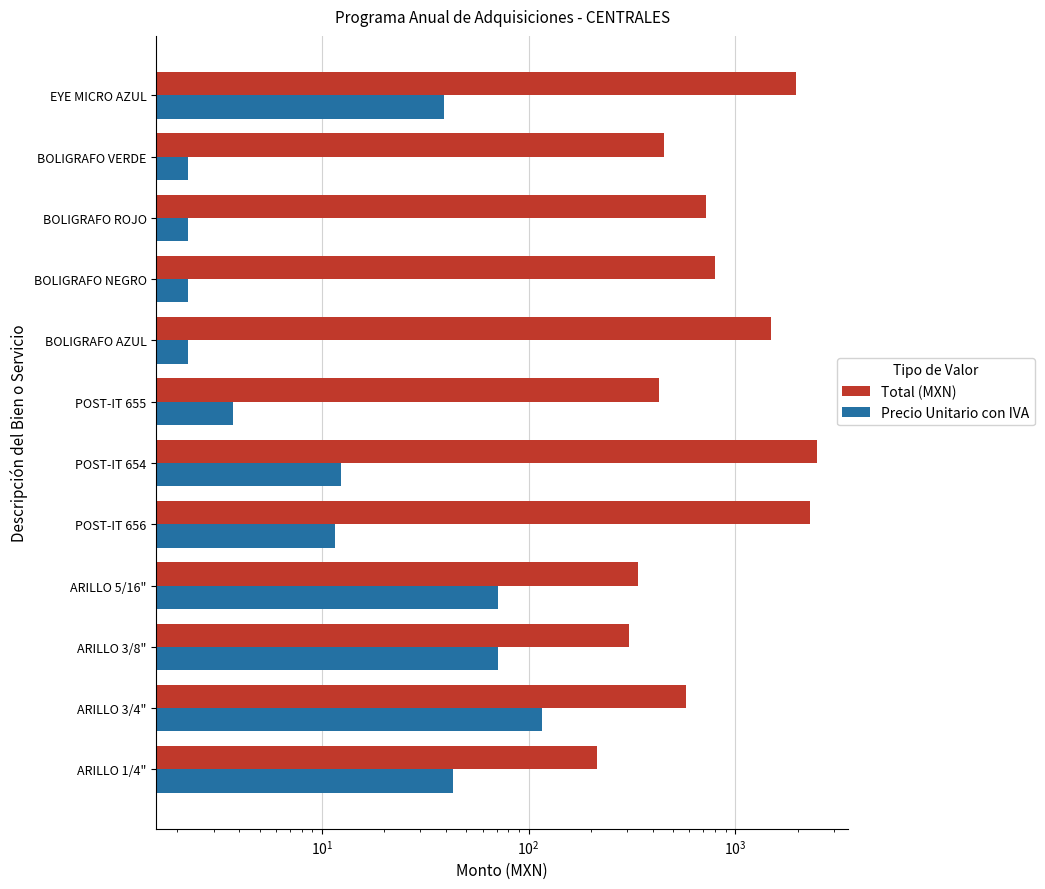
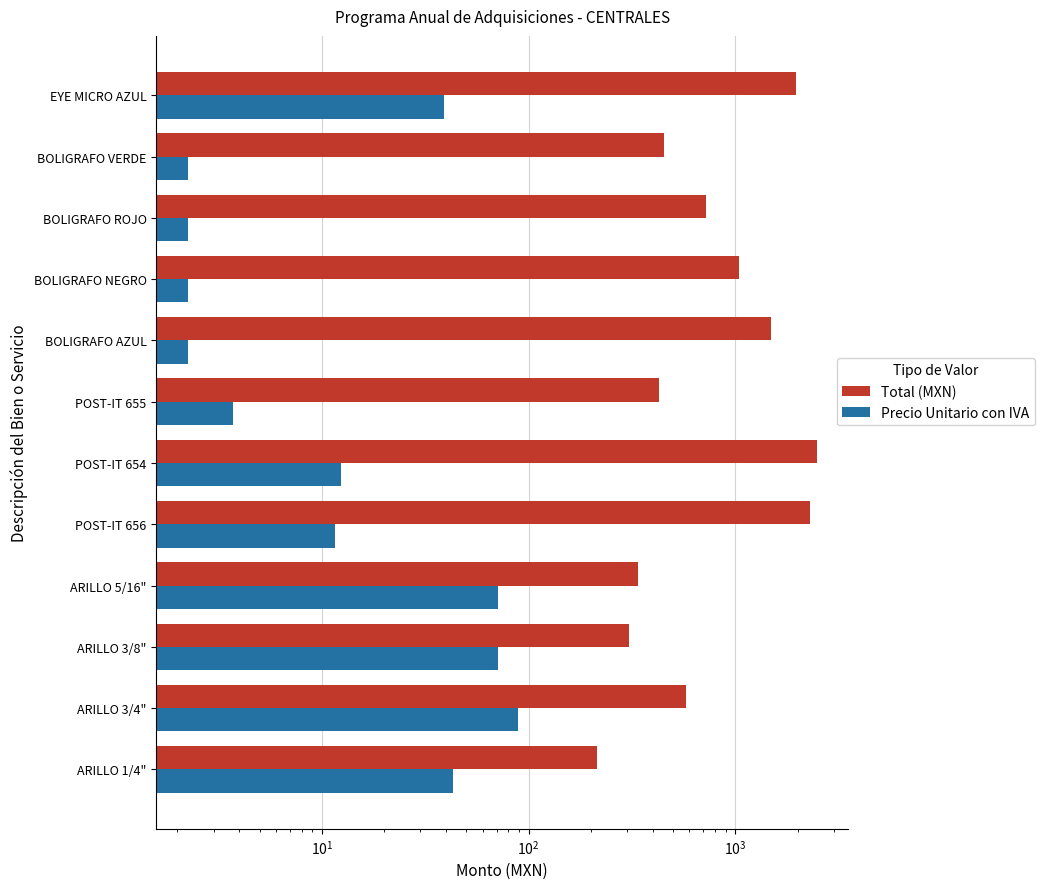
  {
    "Total (MXN)": {
      "EYE MICRO AZUL": 2000,
      "BOLIGRAFO VERDE": 450,
      "BOLIGRAFO ROJO": 720,
-     "BOLIGRAFO NEGRO": 800,
+     "BOLIGRAFO NEGRO": 1000,
      "BOLIGRAFO AZUL": 1500,
      "POST-IT 655": 430,
      "POST-IT 654": 2500,
      "POST-IT 656": 2300,
      "ARILLO 5/16\"": 340,
      "ARILLO 3/8\"": 300,
      "ARILLO 3/4\"": 580,
      "ARILLO 1/4\"": 210
    },
    "Precio Unitario con IVA": {
      "EYE MICRO AZUL": 39,
      "BOLIGRAFO VERDE": 2.3,
      "BOLIGRAFO ROJO": 2.3,
      "BOLIGRAFO NEGRO": 2.3,
      "BOLIGRAFO AZUL": 2.3,
      "POST-IT 655": 3.7,
      "POST-IT 654": 12,
      "POST-IT 656": 12,
      "ARILLO 5/16\"": 71,
      "ARILLO 3/8\"": 71,
-     "ARILLO 3/4\"": 120,
+     "ARILLO 3/4\"": 89,
      "ARILLO 1/4\"": 43
    }
  }
